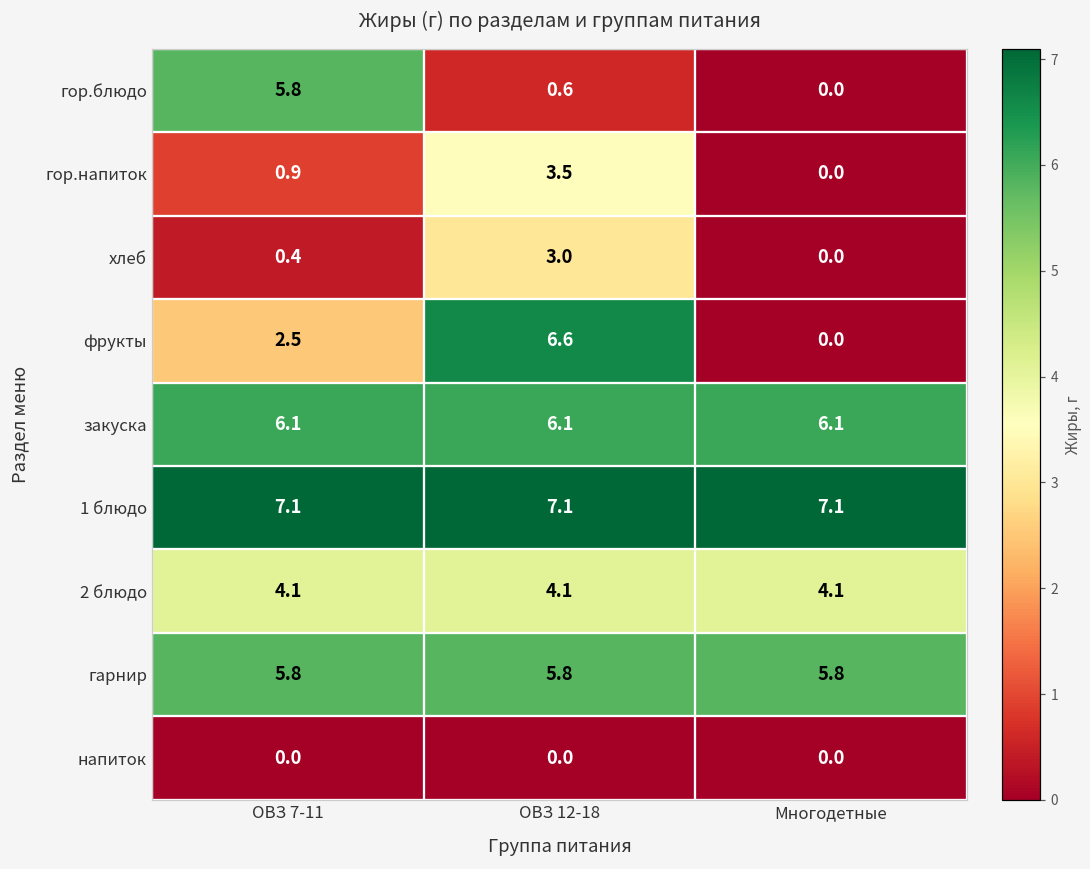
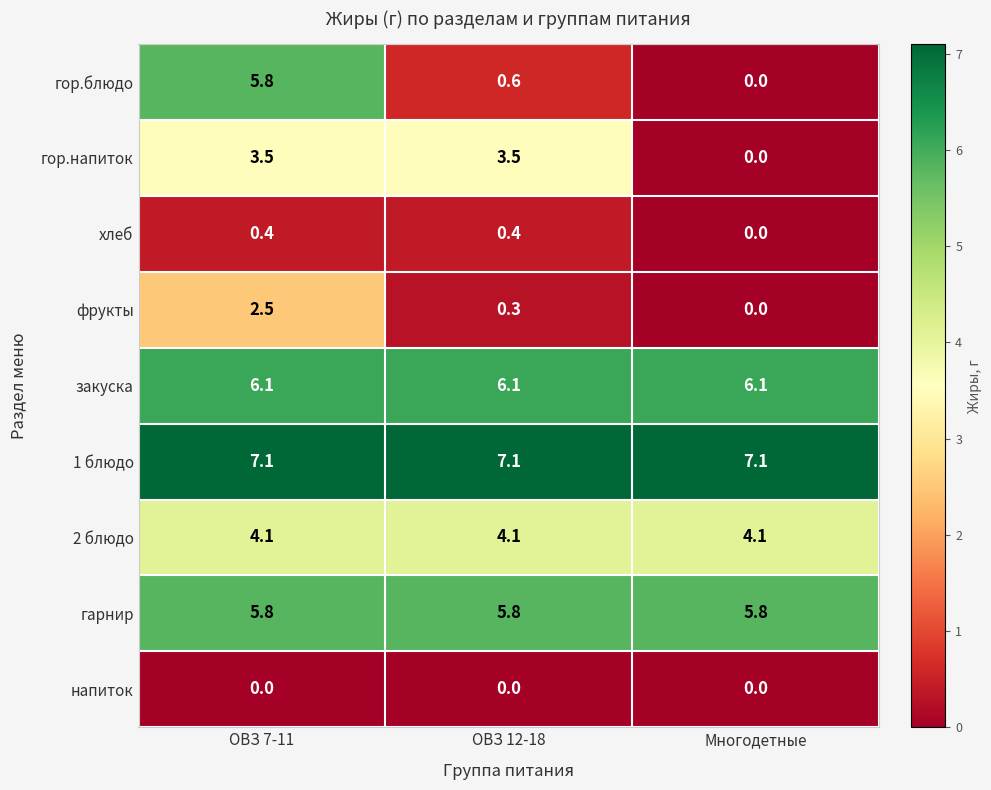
  {
    "гор.блюдо": {
      "ОВЗ 7-11": 5.8,
      "ОВЗ 12-18": 0.6,
      "Многодетные": 0.0
    },
    "гор.напиток": {
-     "ОВЗ 7-11": 0.9,
+     "ОВЗ 7-11": 3.5,
      "ОВЗ 12-18": 3.5,
      "Многодетные": 0.0
    },
    "хлеб": {
      "ОВЗ 7-11": 0.4,
-     "ОВЗ 12-18": 3.0,
+     "ОВЗ 12-18": 0.4,
      "Многодетные": 0.0
    },
    "фрукты": {
      "ОВЗ 7-11": 2.5,
-     "ОВЗ 12-18": 6.6,
+     "ОВЗ 12-18": 0.3,
      "Многодетные": 0.0
    },
    "закуска": {
      "ОВЗ 7-11": 6.1,
      "ОВЗ 12-18": 6.1,
      "Многодетные": 6.1
    },
    "1 блюдо": {
      "ОВЗ 7-11": 7.1,
      "ОВЗ 12-18": 7.1,
      "Многодетные": 7.1
    },
    "2 блюдо": {
      "ОВЗ 7-11": 4.1,
      "ОВЗ 12-18": 4.1,
      "Многодетные": 4.1
    },
    "гарнир": {
      "ОВЗ 7-11": 5.8,
      "ОВЗ 12-18": 5.8,
      "Многодетные": 5.8
    },
    "напиток": {
      "ОВЗ 7-11": 0.0,
      "ОВЗ 12-18": 0.0,
      "Многодетные": 0.0
    }
  }
